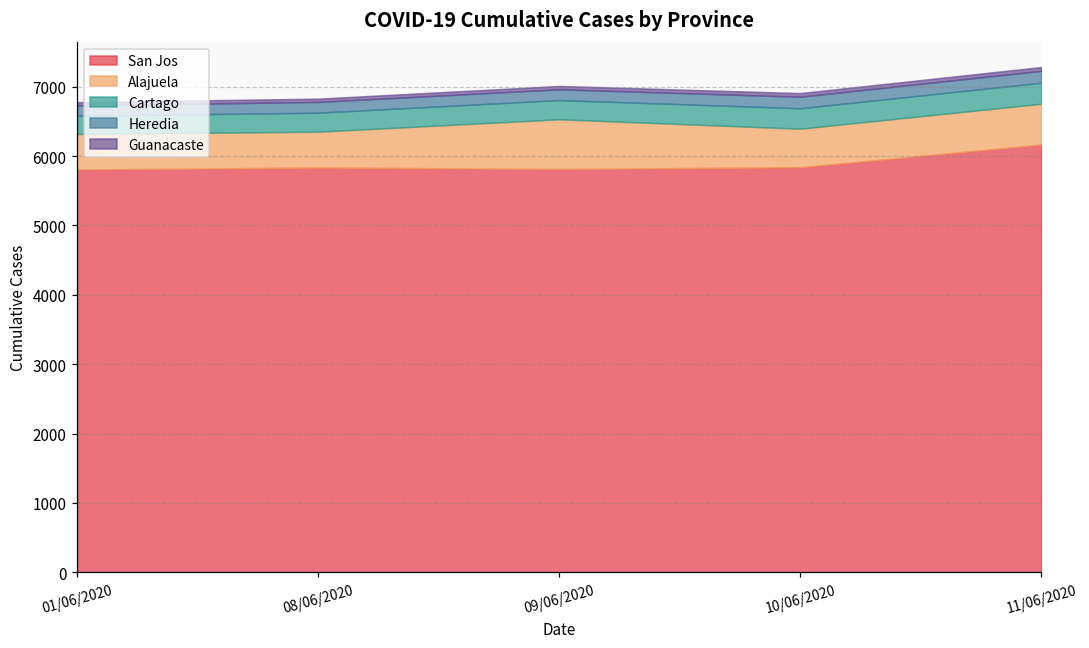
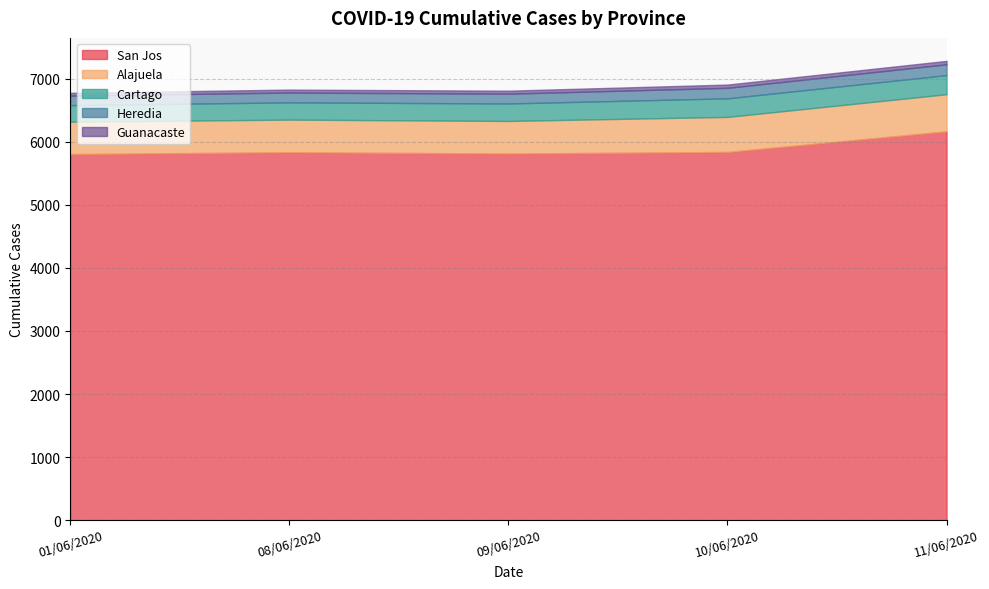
  {
    "San Jos": {
      "01/06/2020": 5800,
      "08/06/2020": 5800,
      "09/06/2020": 5800,
      "10/06/2020": 5800,
      "11/06/2020": 6200
    },
    "Alajuela": {
      "01/06/2020": 500,
      "08/06/2020": 500,
-     "09/06/2020": 700,
+     "09/06/2020": 500,
      "10/06/2020": 600,
      "11/06/2020": 600
    },
    "Guanacaste": {
      "01/06/2020": 0,
      "08/06/2020": 0,
      "09/06/2020": 0,
      "10/06/2020": 100,
      "11/06/2020": 100
    }
  }
